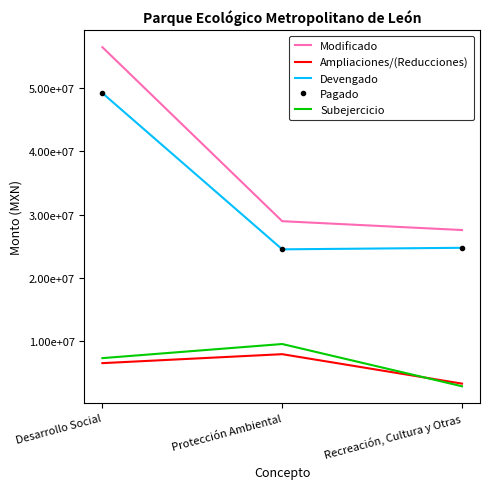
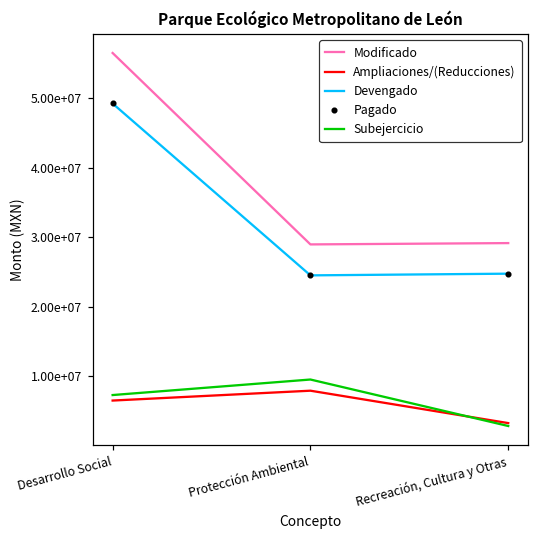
  {
    "Modificado": {
      "Desarrollo Social": 57000000,
      "Protección Ambiental": 29000000,
-     "Recreación, Cultura y Otras": 28000000
+     "Recreación, Cultura y Otras": 29000000
    },
    "Ampliaciones/(Reducciones)": {
      "Desarrollo Social": 6000000,
      "Protección Ambiental": 8000000,
      "Recreación, Cultura y Otras": 3000000
    },
    "Pagado": {
      "Desarrollo Social": 49000000,
      "Protección Ambiental": 24000000,
      "Recreación, Cultura y Otras": 25000000
    },
    "Subejercicio": {
      "Desarrollo Social": 7000000,
      "Protección Ambiental": 10000000,
      "Recreación, Cultura y Otras": 3000000
    }
  }
